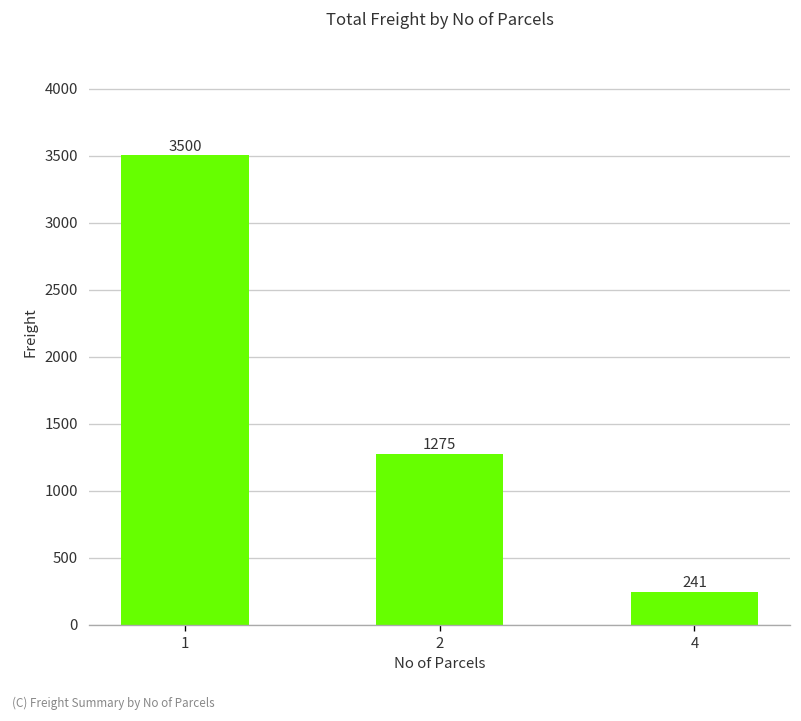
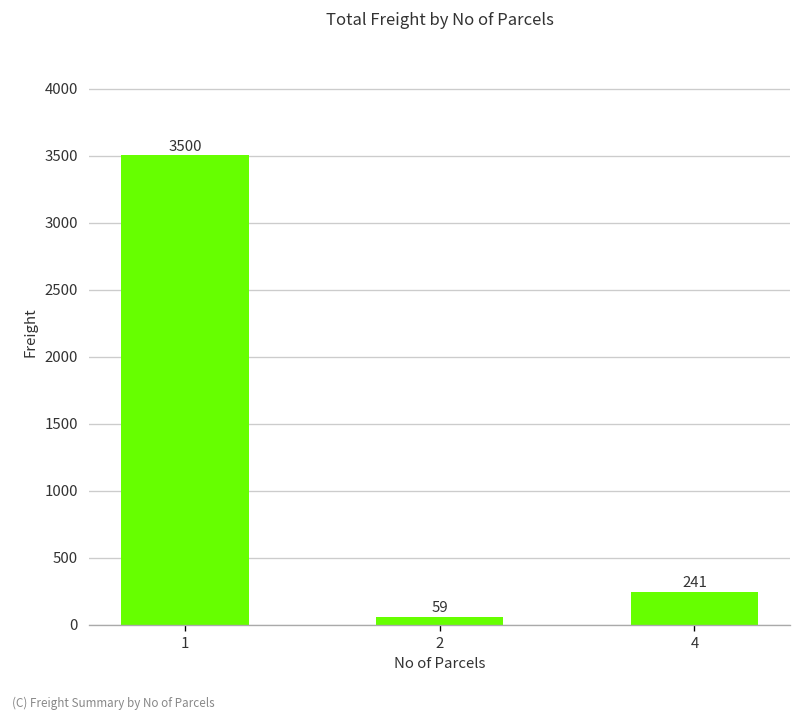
  {
    "1": 3500,
-   "2": 1275,
+   "2": 59,
    "4": 241
  }
